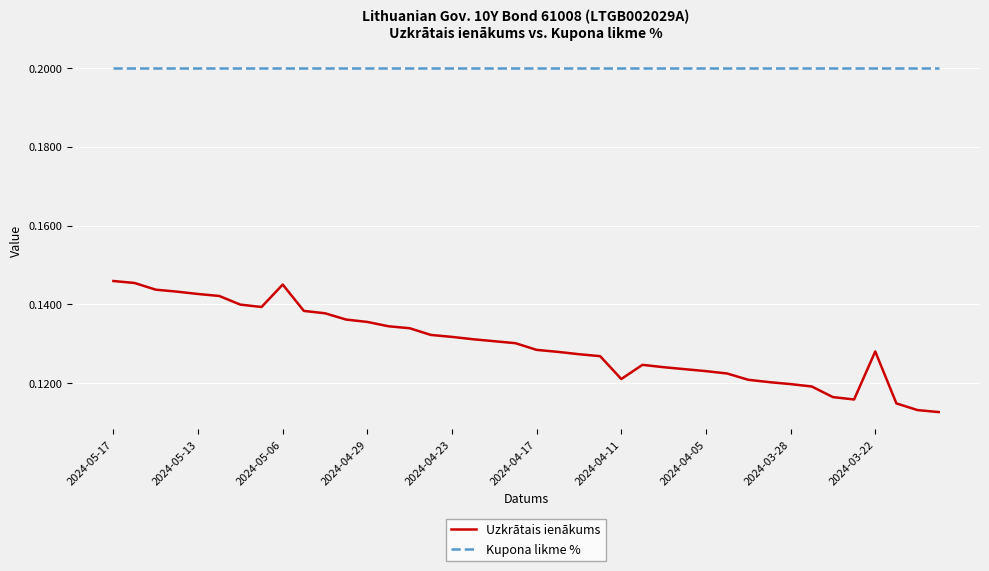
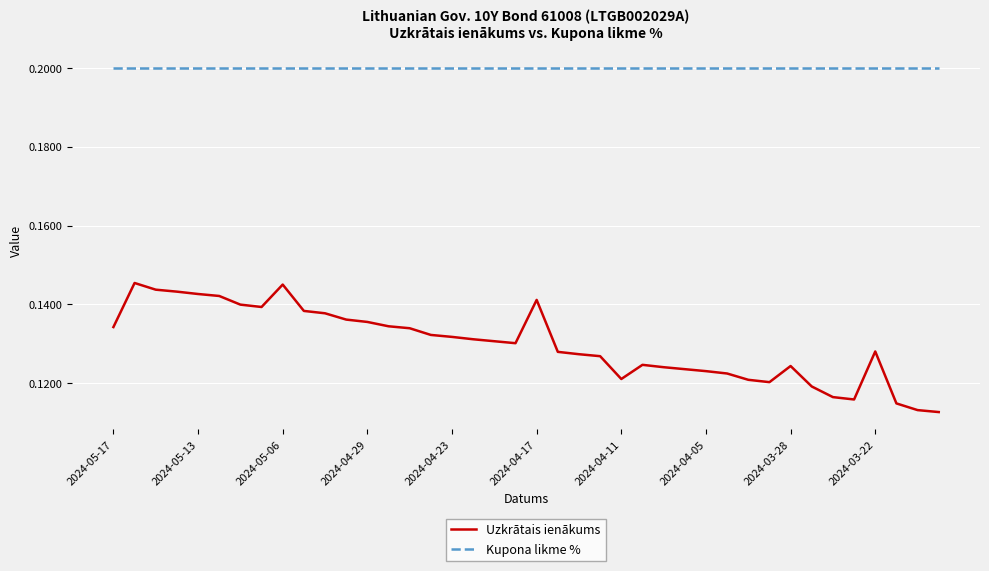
  {
    "Uzkrātais ienākums": {
-     "2024-05-17": 0.146,
+     "2024-05-17": 0.134,
      "2024-05-13": 0.143,
      "2024-05-06": 0.145,
      "2024-04-29": 0.136,
      "2024-04-23": 0.132,
-     "2024-04-17": 0.128,
+     "2024-04-17": 0.141,
      "2024-04-11": 0.121,
      "2024-04-05": 0.123,
-     "2024-03-28": 0.120,
+     "2024-03-28": 0.124,
      "2024-03-22": 0.128
    },
    "Kupona likme %": {
      "2024-05-17": 0.200,
      "2024-05-13": 0.200,
      "2024-05-06": 0.200,
      "2024-04-29": 0.200,
      "2024-04-23": 0.200,
      "2024-04-17": 0.200,
      "2024-04-11": 0.200,
      "2024-04-05": 0.200,
      "2024-03-28": 0.200,
      "2024-03-22": 0.200
    }
  }
